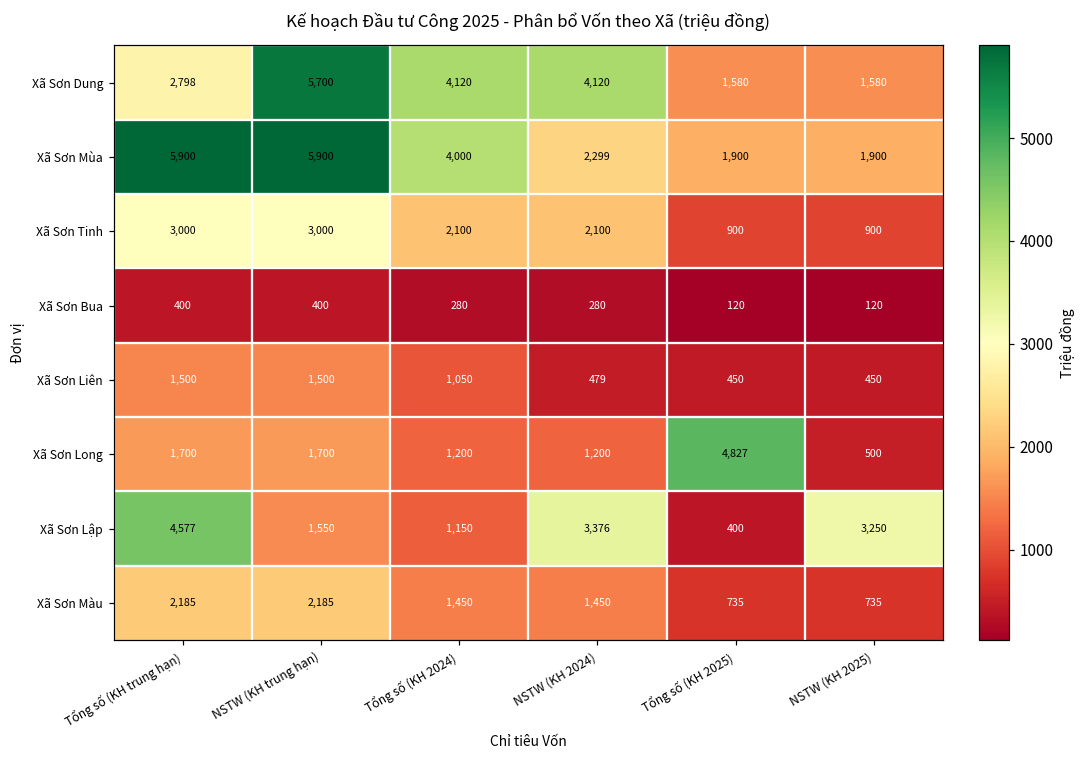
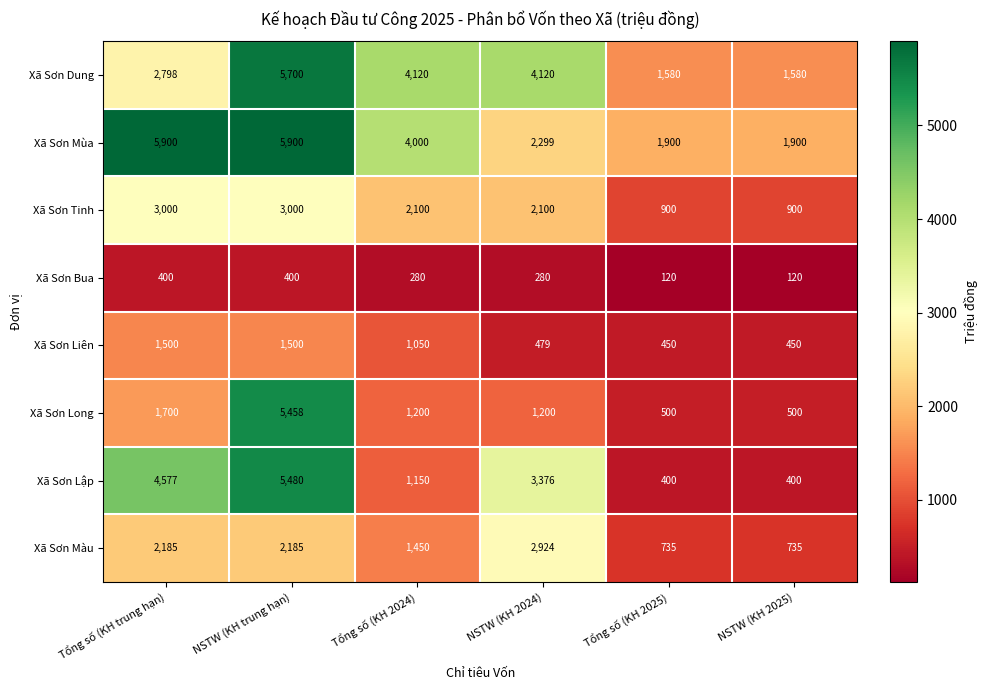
  {
    "Xã Sơn Dung": {
      "Tổng số (KH trung hạn)": "2,798",
      "NSTW (KH trung hạn)": "5,700",
      "Tổng số (KH 2024)": "4,120",
      "NSTW (KH 2024)": "4,120",
      "Tổng số (KH 2025)": "1,580",
      "NSTW (KH 2025)": "1,580"
    },
    "Xã Sơn Mùa": {
      "Tổng số (KH trung hạn)": "5,900",
      "NSTW (KH trung hạn)": "5,900",
      "Tổng số (KH 2024)": "4,000",
      "NSTW (KH 2024)": "2,299",
      "Tổng số (KH 2025)": "1,900",
      "NSTW (KH 2025)": "1,900"
    },
    "Xã Sơn Tinh": {
      "Tổng số (KH trung hạn)": "3,000",
      "NSTW (KH trung hạn)": "3,000",
      "Tổng số (KH 2024)": "2,100",
      "NSTW (KH 2024)": "2,100",
      "Tổng số (KH 2025)": "900",
      "NSTW (KH 2025)": "900"
    },
    "Xã Sơn Bua": {
      "Tổng số (KH trung hạn)": "400",
      "NSTW (KH trung hạn)": "400",
      "Tổng số (KH 2024)": "280",
      "NSTW (KH 2024)": "280",
      "Tổng số (KH 2025)": "120",
      "NSTW (KH 2025)": "120"
    },
    "Xã Sơn Liên": {
      "Tổng số (KH trung hạn)": "1,500",
      "NSTW (KH trung hạn)": "1,500",
      "Tổng số (KH 2024)": "1,050",
      "NSTW (KH 2024)": "479",
      "Tổng số (KH 2025)": "450",
      "NSTW (KH 2025)": "450"
    },
    "Xã Sơn Long": {
      "Tổng số (KH trung hạn)": "1,700",
-     "NSTW (KH trung hạn)": "1,700",
+     "NSTW (KH trung hạn)": "5,458",
      "Tổng số (KH 2024)": "1,200",
      "NSTW (KH 2024)": "1,200",
-     "Tổng số (KH 2025)": "4,827",
+     "Tổng số (KH 2025)": "500",
      "NSTW (KH 2025)": "500"
    },
    "Xã Sơn Lập": {
      "Tổng số (KH trung hạn)": "4,577",
-     "NSTW (KH trung hạn)": "1,550",
+     "NSTW (KH trung hạn)": "5,480",
      "Tổng số (KH 2024)": "1,150",
      "NSTW (KH 2024)": "3,376",
      "Tổng số (KH 2025)": "400",
-     "NSTW (KH 2025)": "3,250"
+     "NSTW (KH 2025)": "400"
    },
    "Xã Sơn Màu": {
      "Tổng số (KH trung hạn)": "2,185",
      "NSTW (KH trung hạn)": "2,185",
      "Tổng số (KH 2024)": "1,450",
-     "NSTW (KH 2024)": "1,450",
+     "NSTW (KH 2024)": "2,924",
      "Tổng số (KH 2025)": "735",
      "NSTW (KH 2025)": "735"
    }
  }
